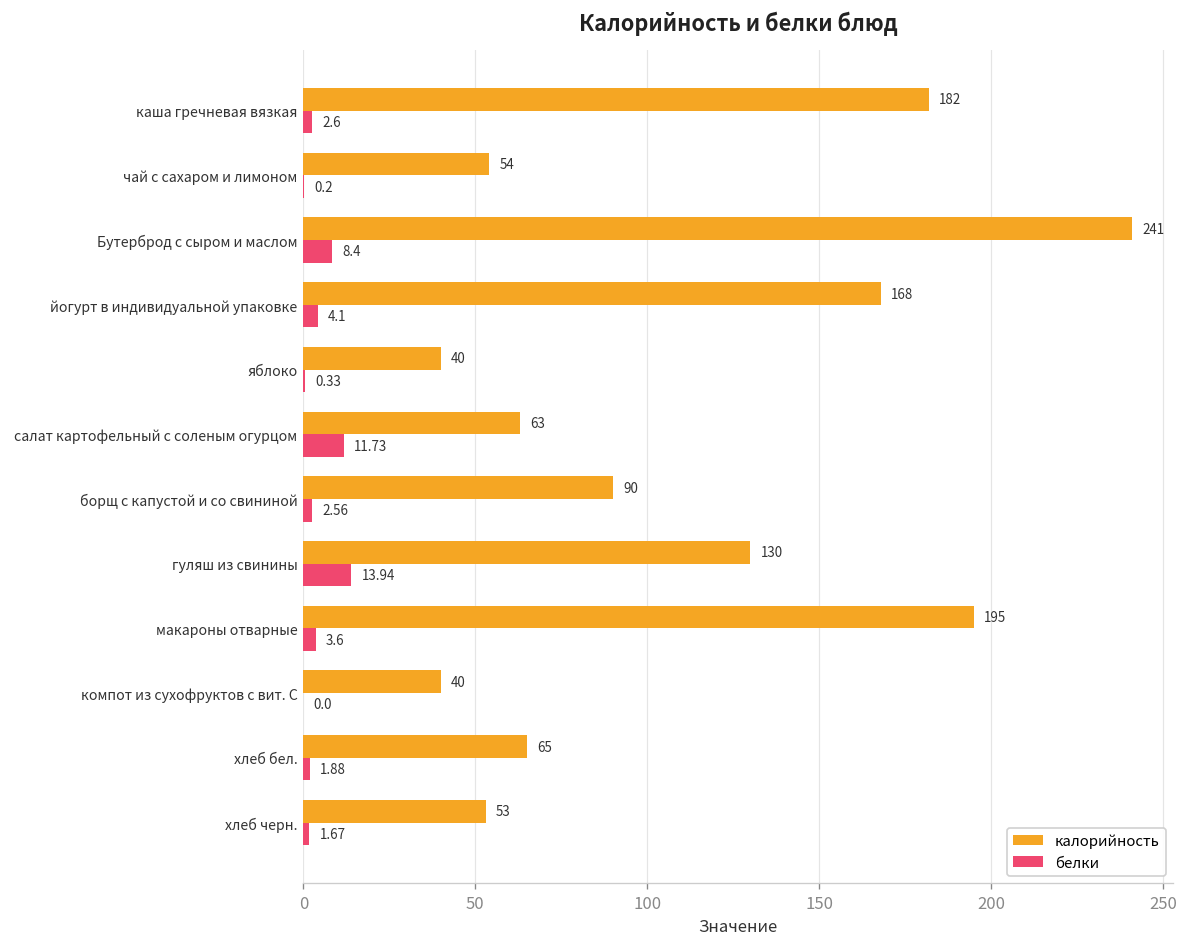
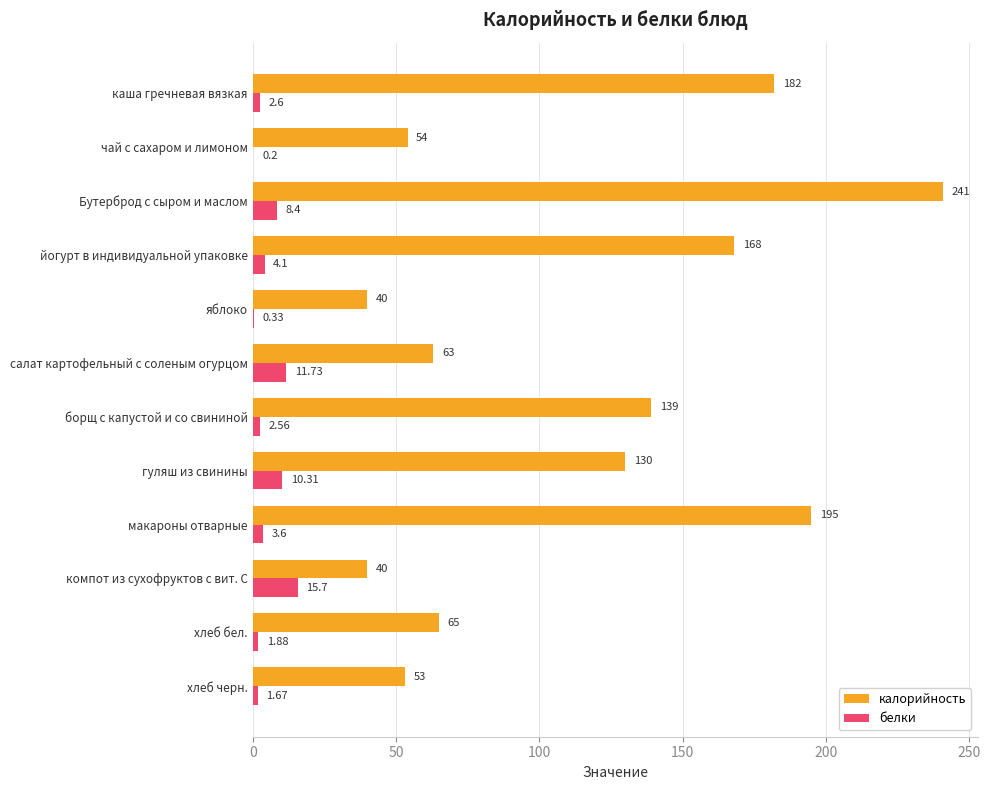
  {
    "калорийность": {
      "каша гречневая вязкая": 182,
      "чай с сахаром и лимоном": 54,
      "Бутерброд с сыром и маслом": 241,
      "йогурт в индивидуальной упаковке": 168,
      "яблоко": 40,
      "салат картофельный с соленым огурцом": 63,
-     "борщ с капустой и со свининой": 90,
+     "борщ с капустой и со свининой": 139,
      "гуляш из свинины": 130,
      "макароны отварные": 195,
      "компот из сухофруктов с вит. С": 40,
      "хлеб бел.": 65,
      "хлеб черн.": 53
    },
    "белки": {
      "каша гречневая вязкая": 2.6,
      "чай с сахаром и лимоном": 0.2,
      "Бутерброд с сыром и маслом": 8.4,
      "йогурт в индивидуальной упаковке": 4.1,
      "яблоко": 0.33,
      "салат картофельный с соленым огурцом": 11.73,
      "борщ с капустой и со свининой": 2.56,
-     "гуляш из свинины": 13.94,
+     "гуляш из свинины": 10.31,
      "макароны отварные": 3.6,
-     "компот из сухофруктов с вит. С": 0.0,
+     "компот из сухофруктов с вит. С": 15.7,
      "хлеб бел.": 1.88,
      "хлеб черн.": 1.67
    }
  }
